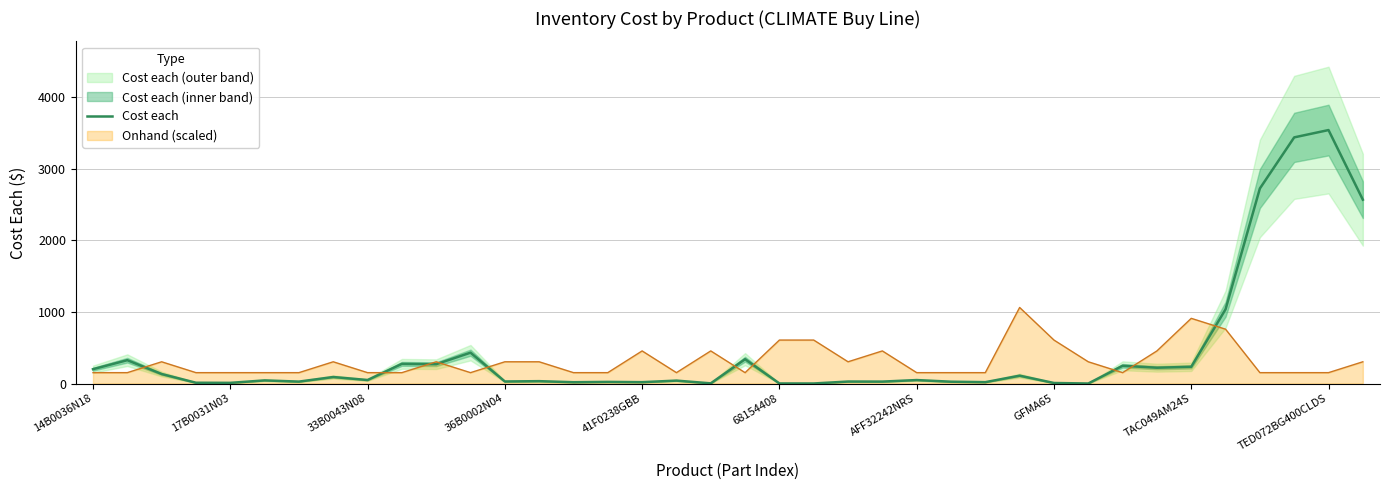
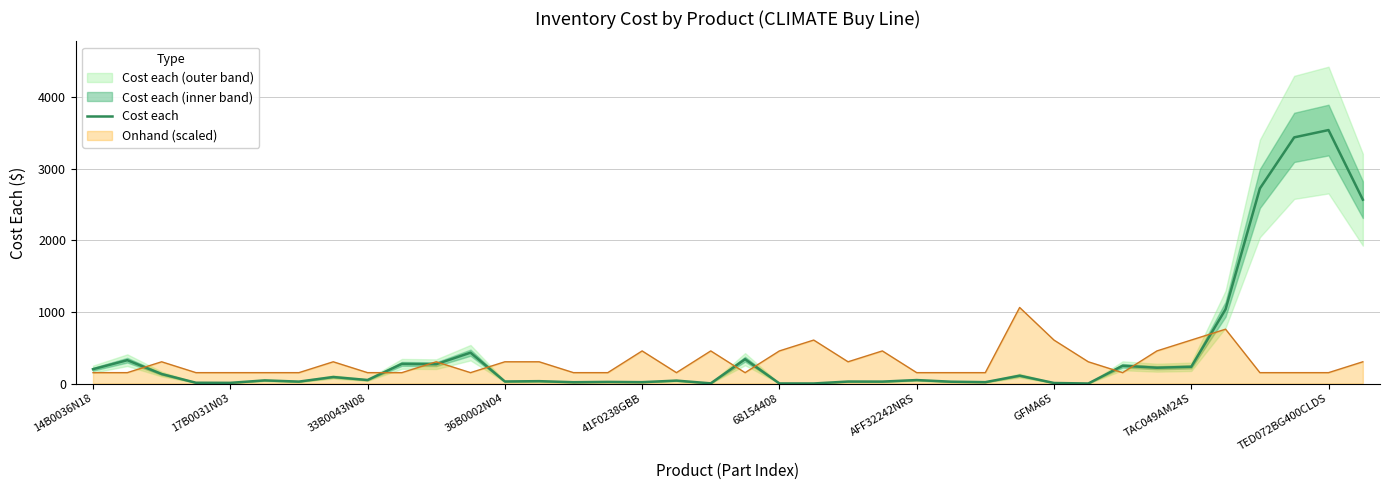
  {
    "Onhand (scaled)": {
      "14B0036N18": 200,
      "17B0031N03": 200,
      "33B0043N08": 200,
      "36B0002N04": 300,
      "41F0238GBB": 500,
-     "68154408": 600,
+     "68154408": 500,
      "AFF32242NRS": 200,
      "GFMA65": 600,
-     "TAC049AM24S": 900,
+     "TAC049AM24S": 600,
      "TED072BG400CLDS": 200
    }
  }
